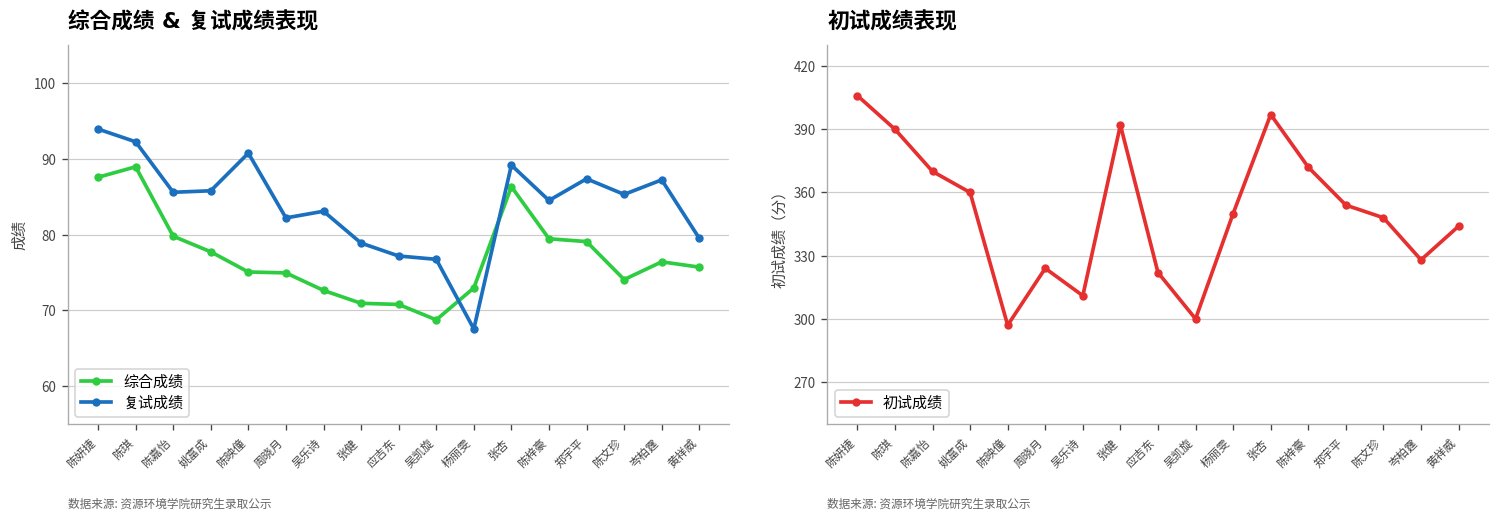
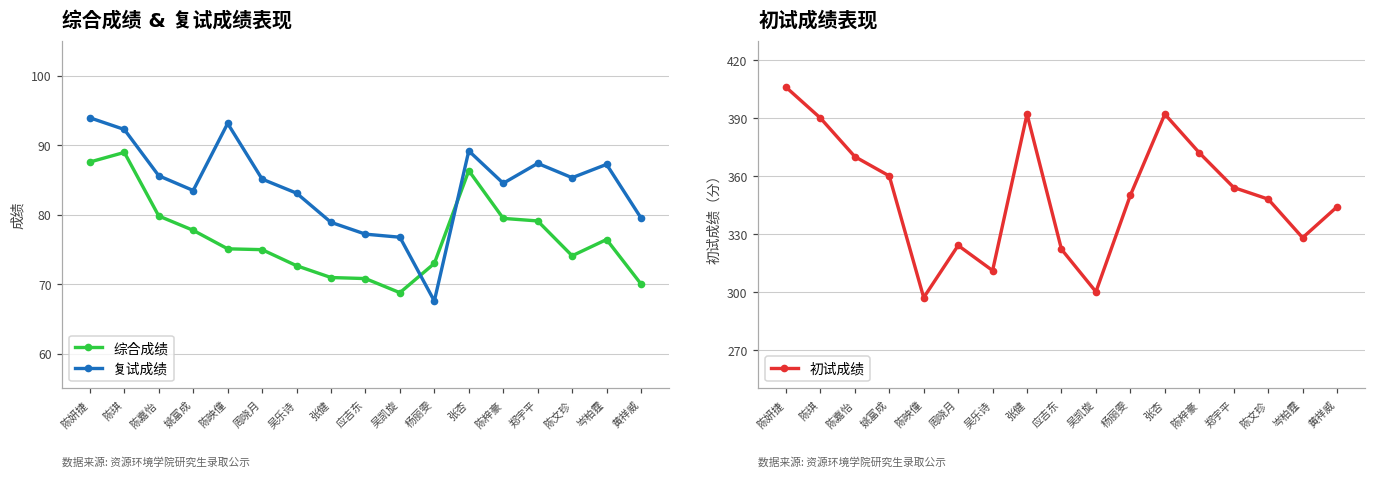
  {
    "综合成绩 & 复试成绩表现": {
      "综合成绩": {
        "陈妍捷": 88,
        "陈琪": 89,
        "陈嘉怡": 80,
        "姚富成": 78,
        "陈映僮": 75,
        "周晓月": 75,
        "吴乐诗": 73,
        "张健": 71,
        "应吉东": 71,
        "吴凯旋": 69,
        "杨丽雯": 73,
        "张杏": 86,
        "陈梓豪": 79,
        "郑宇平": 79,
        "陈文珍": 74,
        "岑柏霆": 76,
-       "黄祥威": 76
+       "黄祥威": 70
      },
      "复试成绩": {
        "陈妍捷": 94,
        "陈琪": 92,
        "陈嘉怡": 86,
-       "姚富成": 86,
-       "陈映僮": 91,
-       "周晓月": 82,
+       "姚富成": 83,
+       "陈映僮": 93,
+       "周晓月": 85,
        "吴乐诗": 83,
        "张健": 79,
        "应吉东": 77,
        "吴凯旋": 77,
        "杨丽雯": 68,
        "张杏": 89,
        "陈梓豪": 85,
        "郑宇平": 87,
        "陈文珍": 85,
        "岑柏霆": 87,
        "黄祥威": 80
      }
    },
    "初试成绩表现": {
      "陈妍捷": 406,
      "陈琪": 390,
      "陈嘉怡": 370,
      "姚富成": 360,
      "陈映僮": 297,
      "周晓月": 324,
      "吴乐诗": 311,
      "张健": 392,
      "应吉东": 322,
      "吴凯旋": 300,
      "杨丽雯": 350,
-     "张杏": 397,
+     "张杏": 392,
      "陈梓豪": 372,
      "郑宇平": 354,
      "陈文珍": 348,
      "岑柏霆": 328,
      "黄祥威": 344
    }
  }
